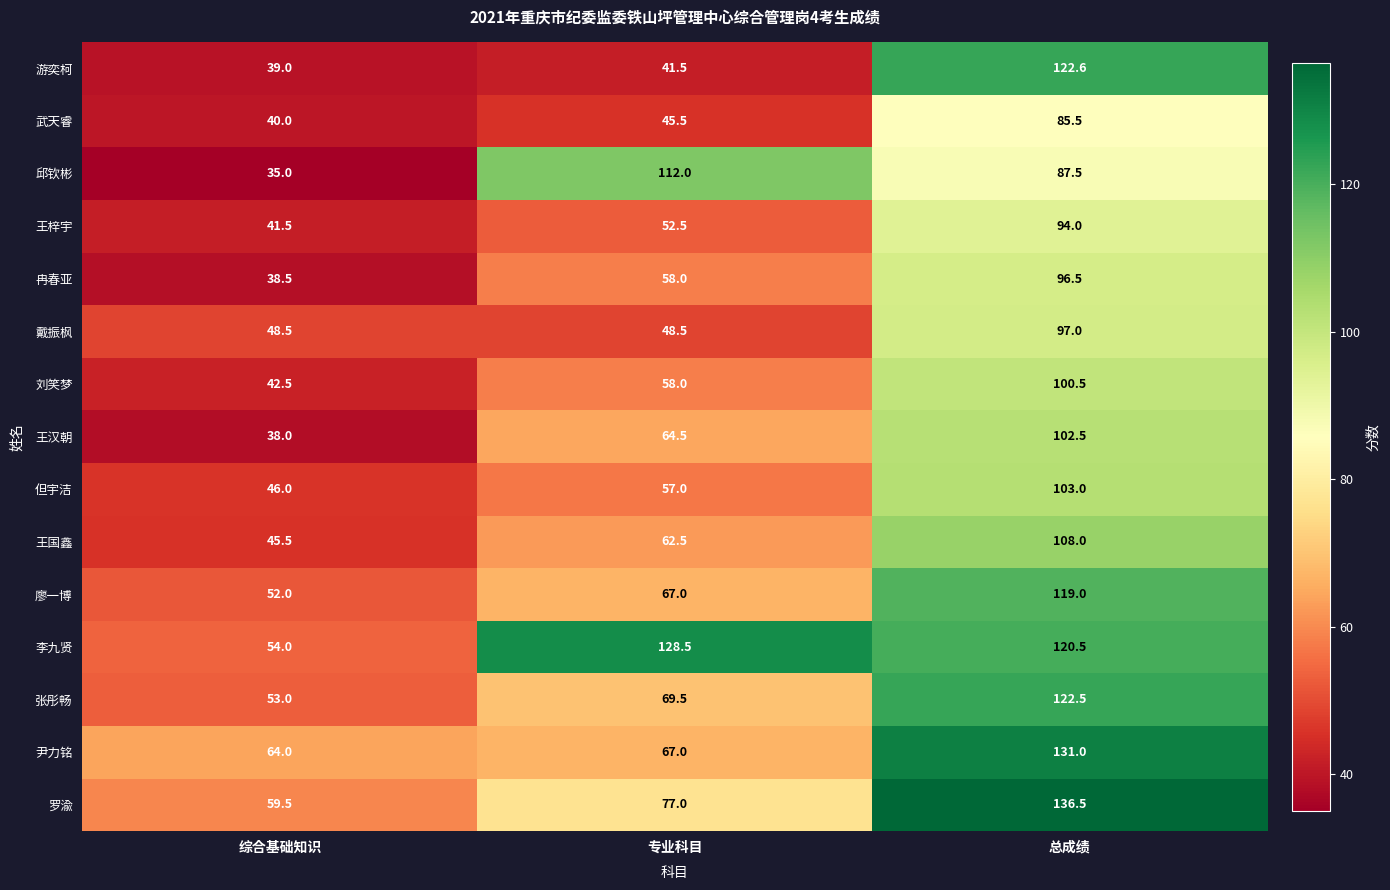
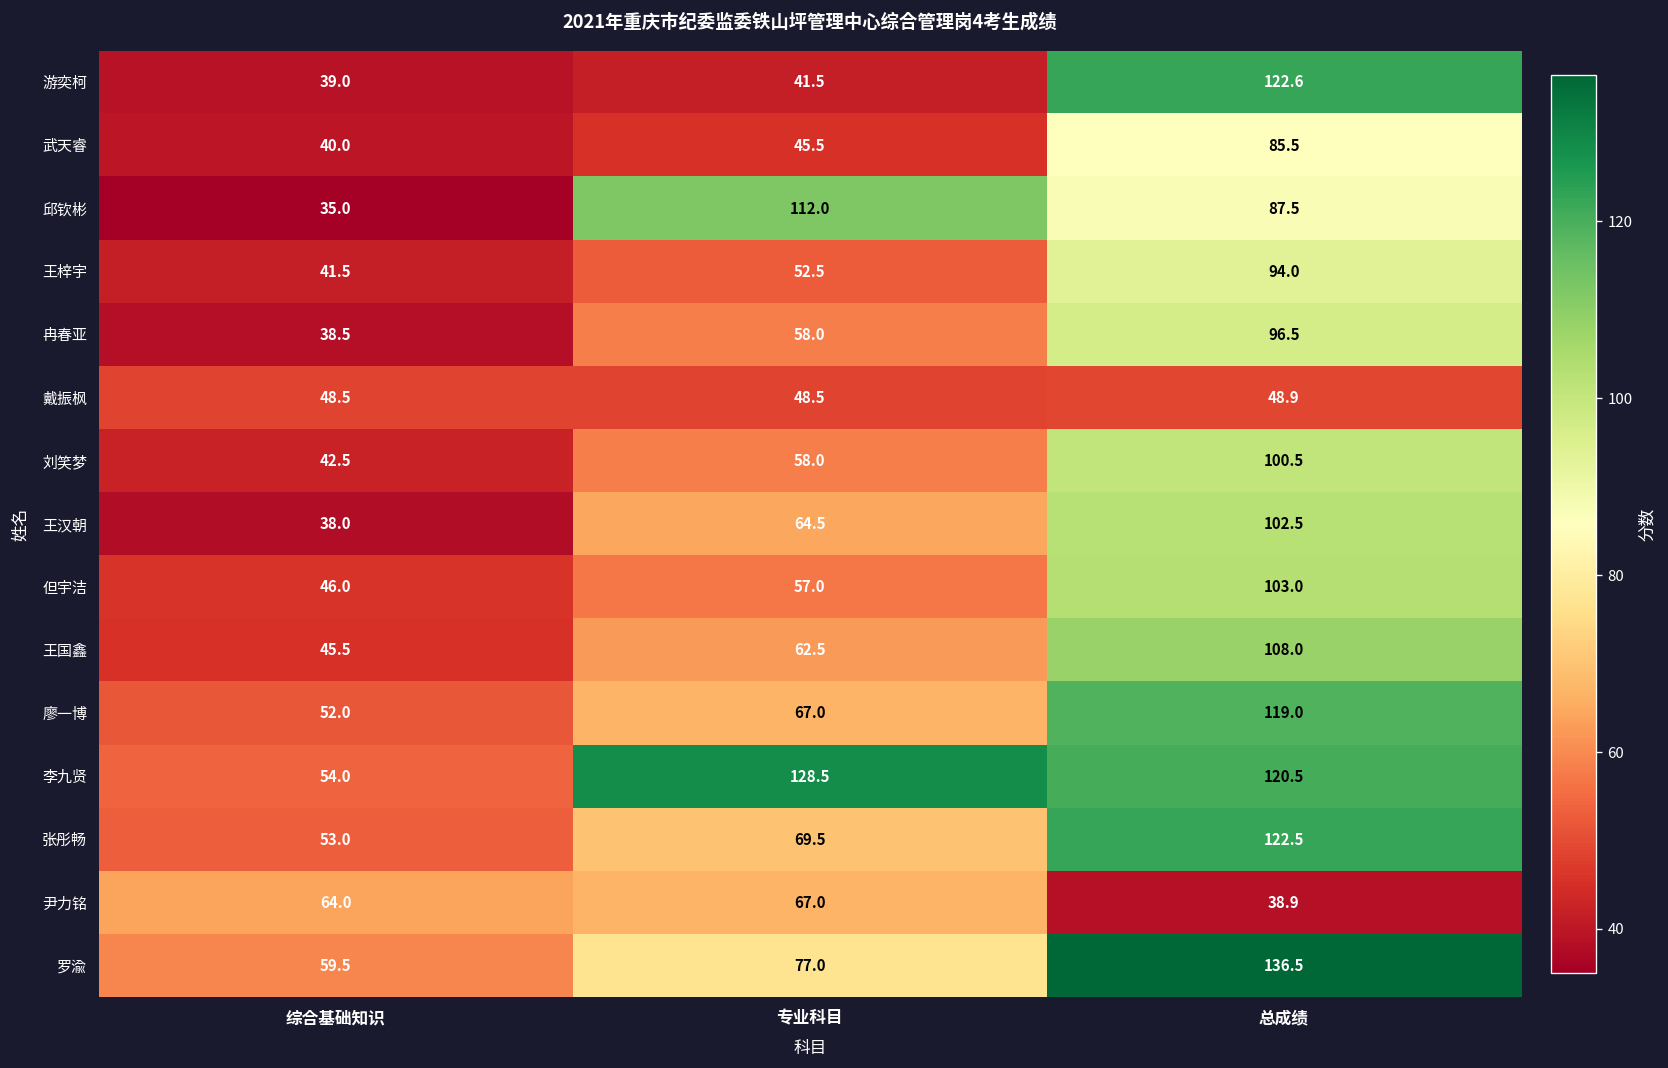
  {
    "游奕柯": {
      "综合基础知识": 39.0,
      "专业科目": 41.5,
      "总成绩": 122.6
    },
    "武天睿": {
      "综合基础知识": 40.0,
      "专业科目": 45.5,
      "总成绩": 85.5
    },
    "邱钦彬": {
      "综合基础知识": 35.0,
      "专业科目": 112.0,
      "总成绩": 87.5
    },
    "王梓宇": {
      "综合基础知识": 41.5,
      "专业科目": 52.5,
      "总成绩": 94.0
    },
    "冉春亚": {
      "综合基础知识": 38.5,
      "专业科目": 58.0,
      "总成绩": 96.5
    },
    "戴振枫": {
      "综合基础知识": 48.5,
      "专业科目": 48.5,
-     "总成绩": 97.0
+     "总成绩": 48.9
    },
    "刘笑梦": {
      "综合基础知识": 42.5,
      "专业科目": 58.0,
      "总成绩": 100.5
    },
    "王汉朝": {
      "综合基础知识": 38.0,
      "专业科目": 64.5,
      "总成绩": 102.5
    },
    "但宇洁": {
      "综合基础知识": 46.0,
      "专业科目": 57.0,
      "总成绩": 103.0
    },
    "王国鑫": {
      "综合基础知识": 45.5,
      "专业科目": 62.5,
      "总成绩": 108.0
    },
    "廖一博": {
      "综合基础知识": 52.0,
      "专业科目": 67.0,
      "总成绩": 119.0
    },
    "李九贤": {
      "综合基础知识": 54.0,
      "专业科目": 128.5,
      "总成绩": 120.5
    },
    "张彤畅": {
      "综合基础知识": 53.0,
      "专业科目": 69.5,
      "总成绩": 122.5
    },
    "尹力铭": {
      "综合基础知识": 64.0,
      "专业科目": 67.0,
-     "总成绩": 131.0
+     "总成绩": 38.9
    },
    "罗渝": {
      "综合基础知识": 59.5,
      "专业科目": 77.0,
      "总成绩": 136.5
    }
  }
